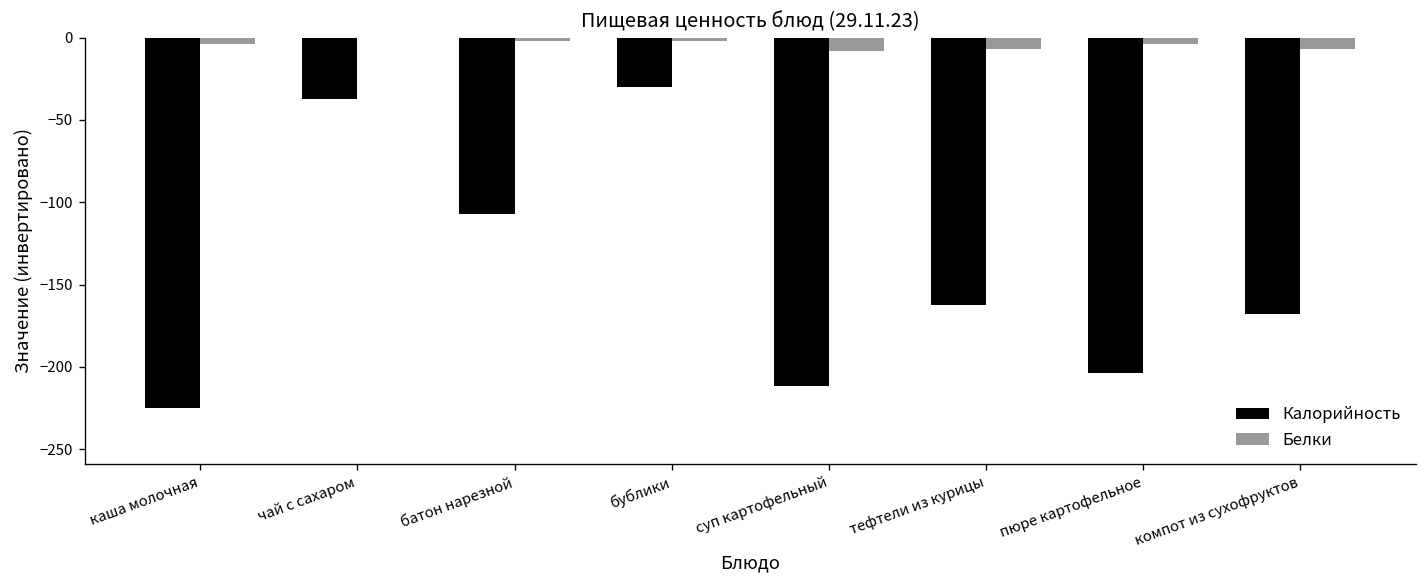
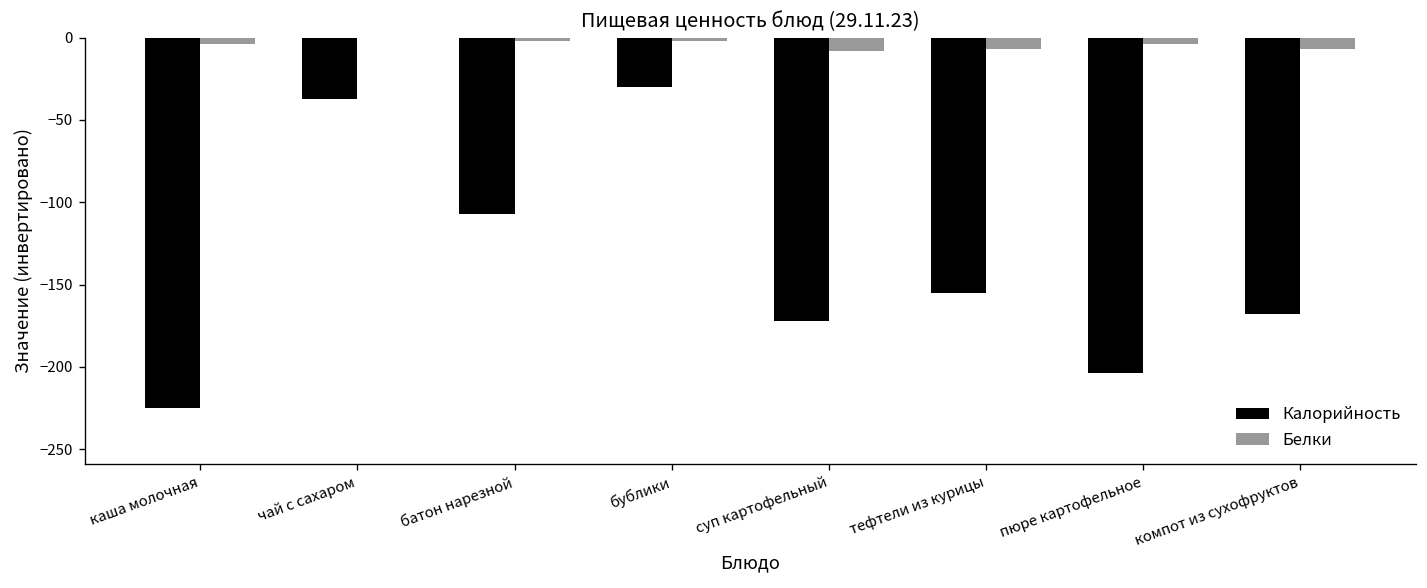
  {
    "Калорийность": {
      "каша молочная": -225,
      "чай с сахаром": -37,
      "батон нарезной": -107,
      "бублики": -30,
-     "суп картофельный": -211,
-     "тефтели из курицы": -163,
+     "суп картофельный": -172,
+     "тефтели из курицы": -155,
      "пюре картофельное": -204,
      "компот из сухофруктов": -168
    },
    "Белки": {
      "каша молочная": -4,
      "батон нарезной": -2,
      "бублики": -2,
      "суп картофельный": -8,
      "тефтели из курицы": -7,
      "пюре картофельное": -4,
      "компот из сухофруктов": -7
    }
  }
